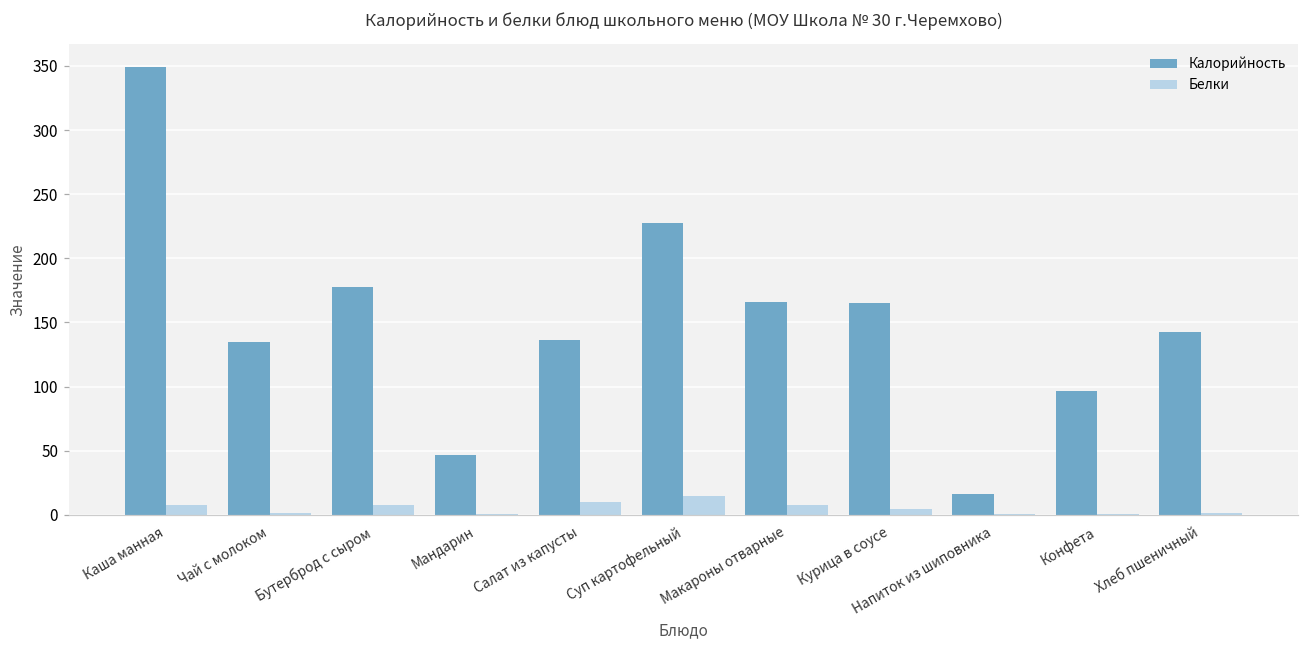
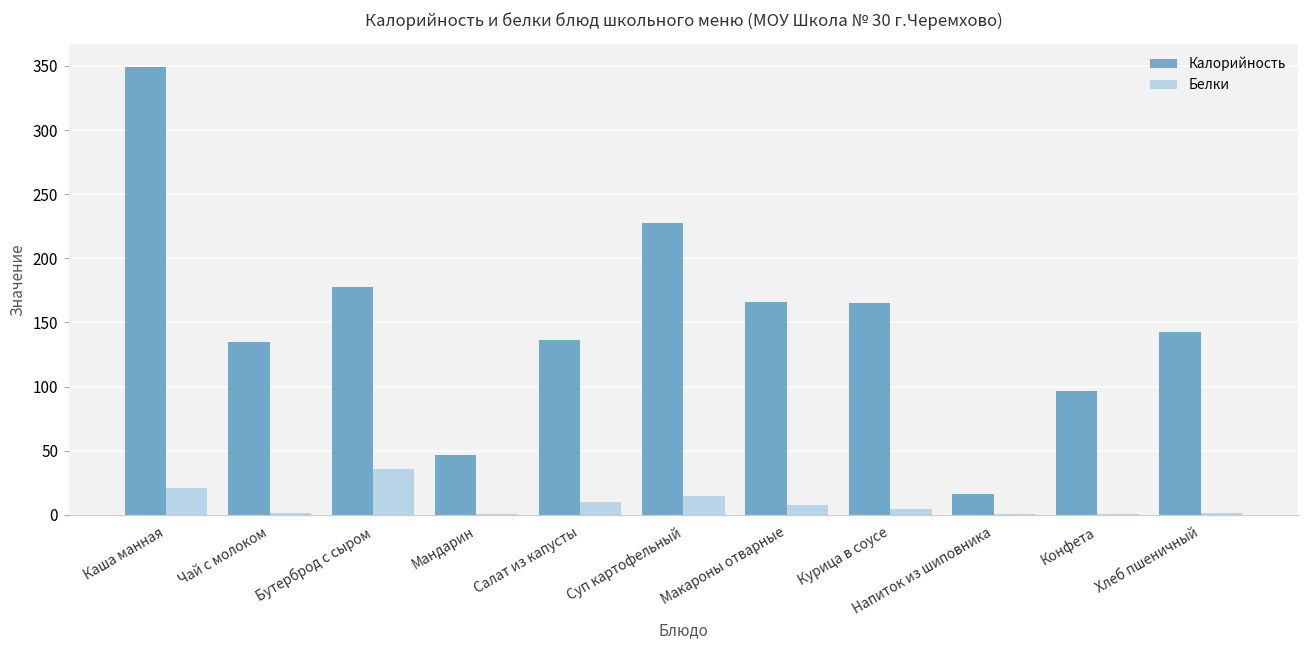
  {
    "Калорийность": {
      "Каша манная": 349,
      "Чай с молоком": 135,
      "Бутерброд с сыром": 177,
      "Мандарин": 47,
      "Салат из капусты": 136,
      "Суп картофельный": 227,
      "Макароны отварные": 166,
      "Курица в соусе": 165,
      "Напиток из шиповника": 16,
      "Конфета": 96,
      "Хлеб пшеничный": 143
    },
    "Белки": {
-     "Каша манная": 8,
-     "Бутерброд с сыром": 7,
+     "Каша манная": 21,
+     "Бутерброд с сыром": 36,
      "Салат из капусты": 10,
      "Суп картофельный": 15,
      "Макароны отварные": 8,
      "Курица в соусе": 4
    }
  }
